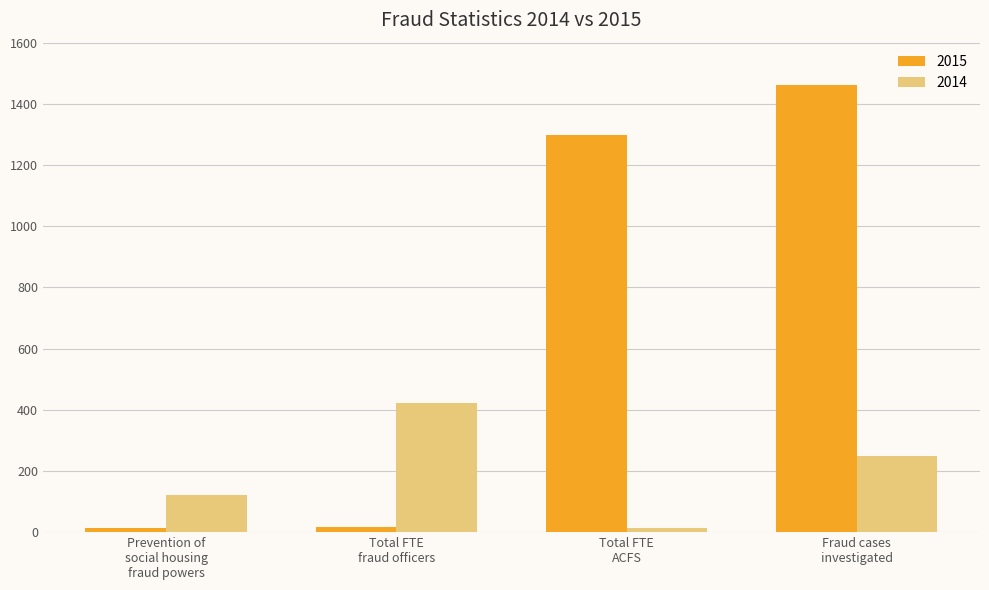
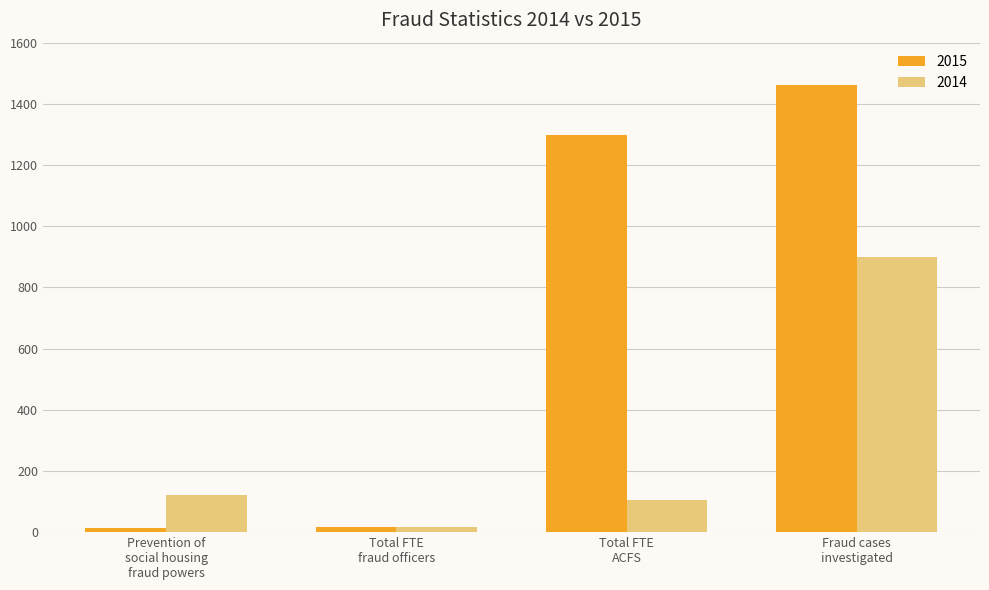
  {
    "2015": {
      "Prevention of social housing fraud powers": 10,
      "Total FTE fraud officers": 20,
      "Total FTE ACFS": 1300,
      "Fraud cases investigated": 1460
    },
    "2014": {
      "Prevention of social housing fraud powers": 120,
-     "Total FTE fraud officers": 420,
-     "Total FTE ACFS": 10,
-     "Fraud cases investigated": 250
+     "Total FTE fraud officers": 20,
+     "Total FTE ACFS": 110,
+     "Fraud cases investigated": 900
    }
  }
